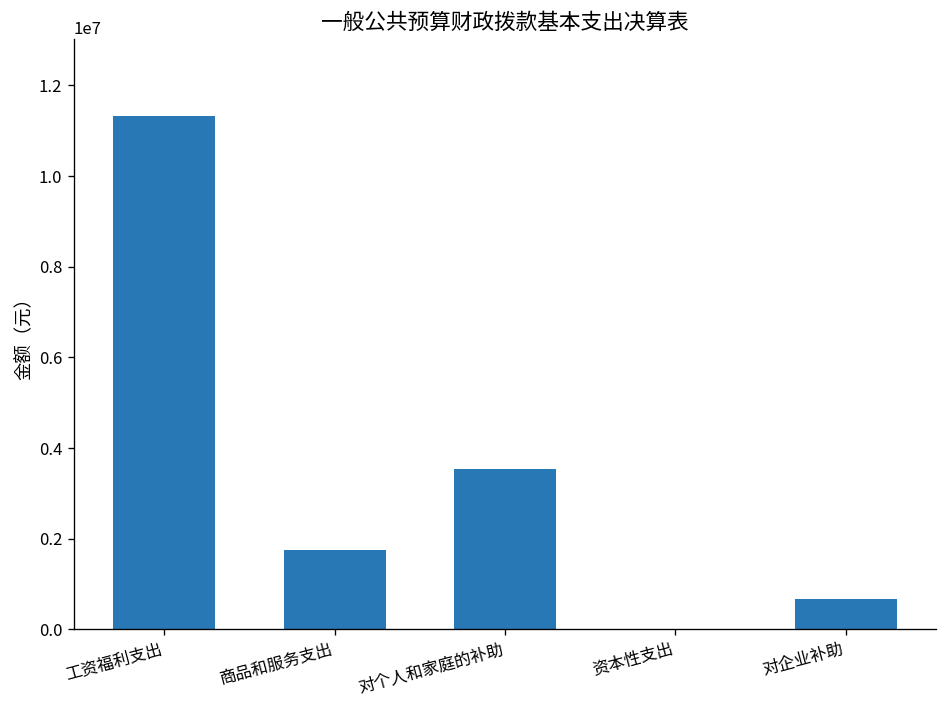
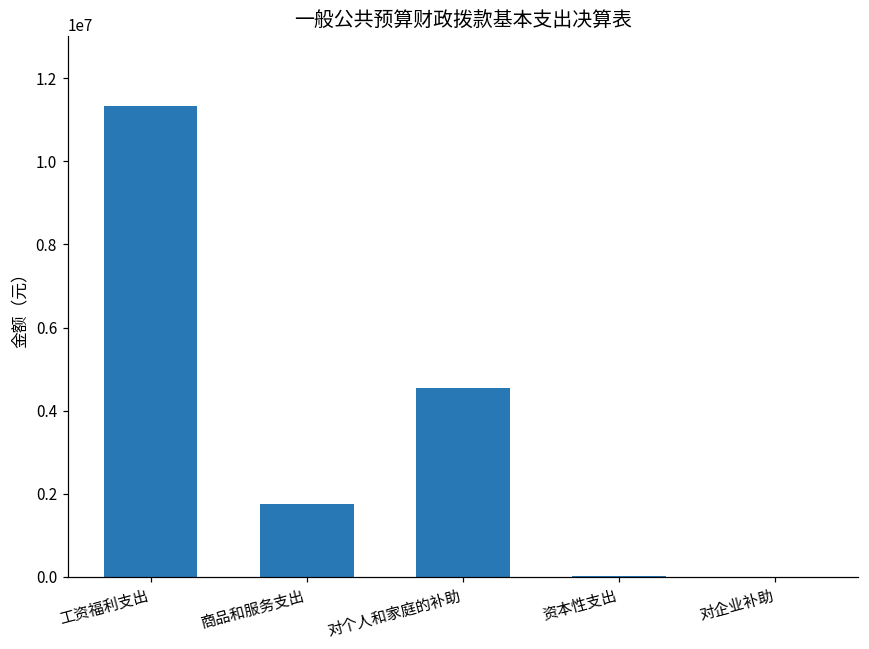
  {
    "工资福利支出": 11300000,
    "商品和服务支出": 1800000,
-   "对个人和家庭的补助": 3500000,
-   "对企业补助": 700000
+   "对个人和家庭的补助": 4600000,
+   "对企业补助": 0
  }
